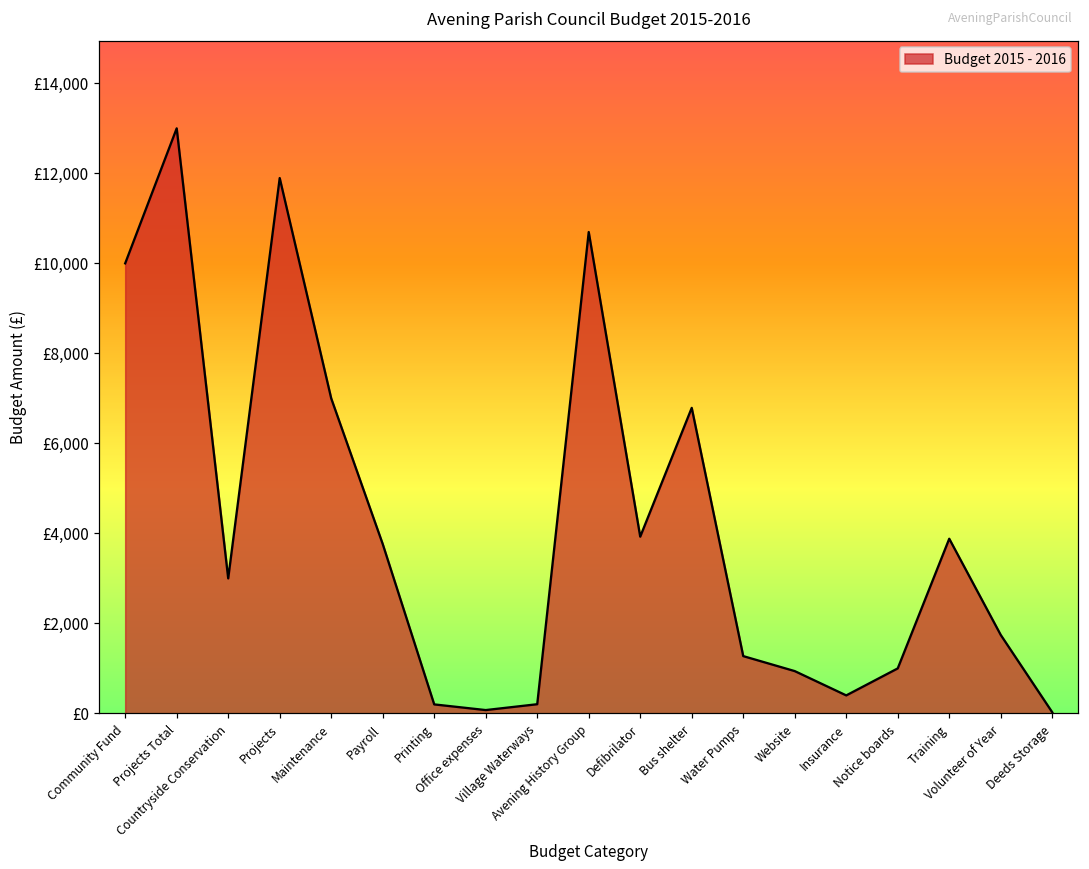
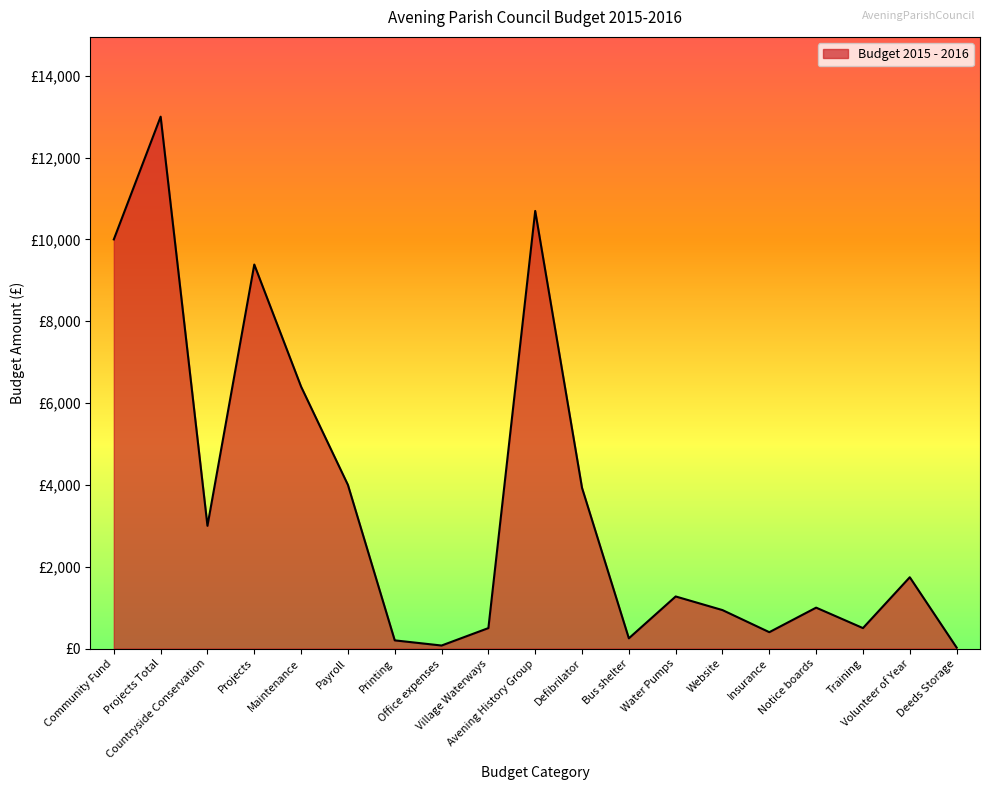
  {
    "Community Fund": "£10,000",
    "Projects Total": "£13,000",
    "Countryside Conservation": "£3,000",
-   "Projects": "£11,900",
-   "Maintenance": "£7,000",
-   "Payroll": "£3,800",
+   "Projects": "£9,400",
+   "Maintenance": "£6,400",
+   "Payroll": "£4,000",
    "Printing": "£200",
    "Office expenses": "£100",
-   "Village Waterways": "£200",
+   "Village Waterways": "£500",
    "Avening History Group": "£10,700",
    "Defibrilator": "£3,900",
-   "Bus shelter": "£6,800",
+   "Bus shelter": "£300",
    "Water Pumps": "£1,300",
    "Website": "£900",
    "Insurance": "£400",
    "Notice boards": "£1,000",
-   "Training": "£3,900",
+   "Training": "£500",
    "Volunteer of Year": "£1,700",
    "Deeds Storage": "£0"
  }
